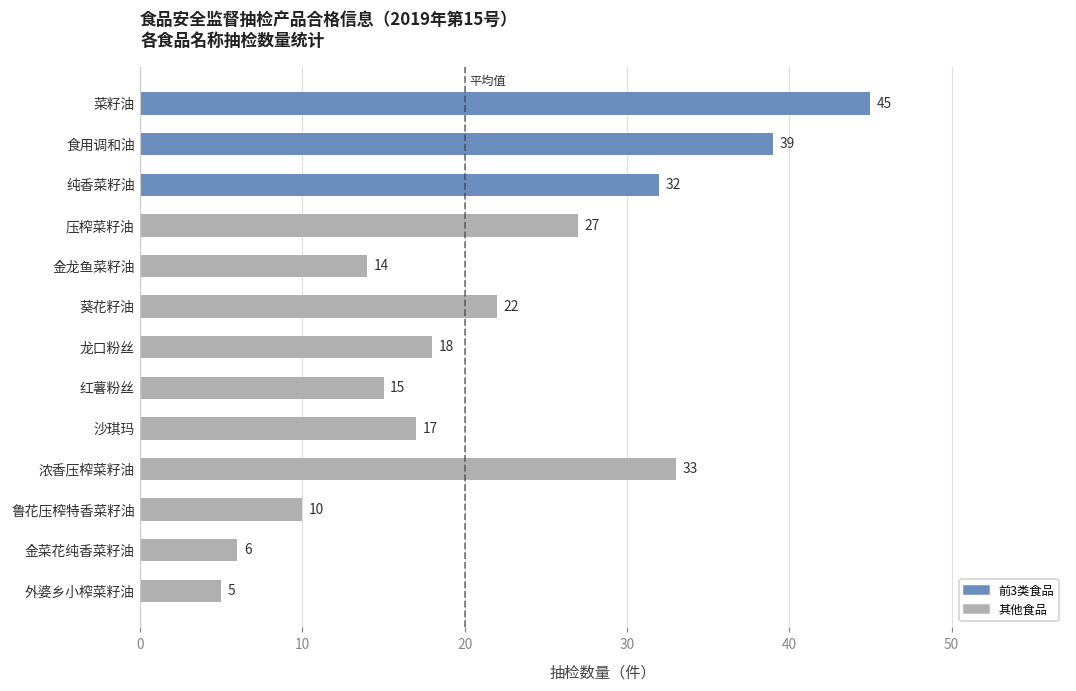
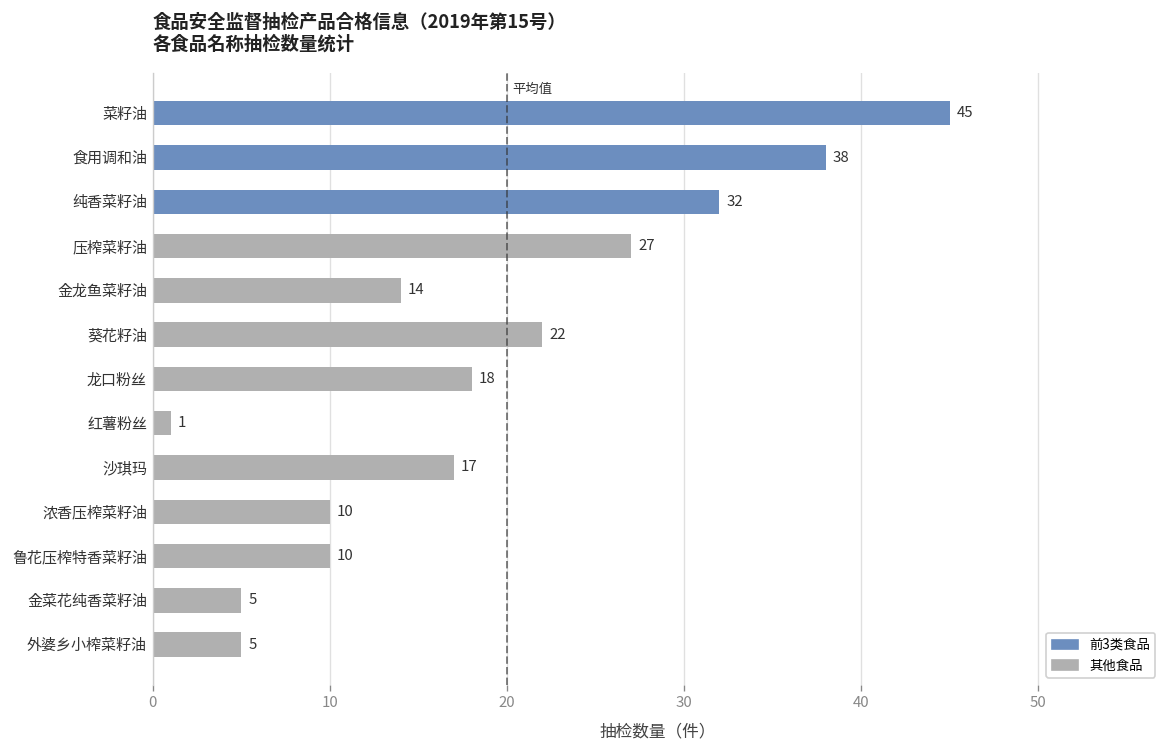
  {
    "菜籽油": 45,
-   "食用调和油": 39,
+   "食用调和油": 38,
    "纯香菜籽油": 32,
    "压榨菜籽油": 27,
    "金龙鱼菜籽油": 14,
    "葵花籽油": 22,
    "龙口粉丝": 18,
-   "红薯粉丝": 15,
+   "红薯粉丝": 1,
    "沙琪玛": 17,
-   "浓香压榨菜籽油": 33,
+   "浓香压榨菜籽油": 10,
    "鲁花压榨特香菜籽油": 10,
-   "金菜花纯香菜籽油": 6,
+   "金菜花纯香菜籽油": 5,
    "外婆乡小榨菜籽油": 5
  }
